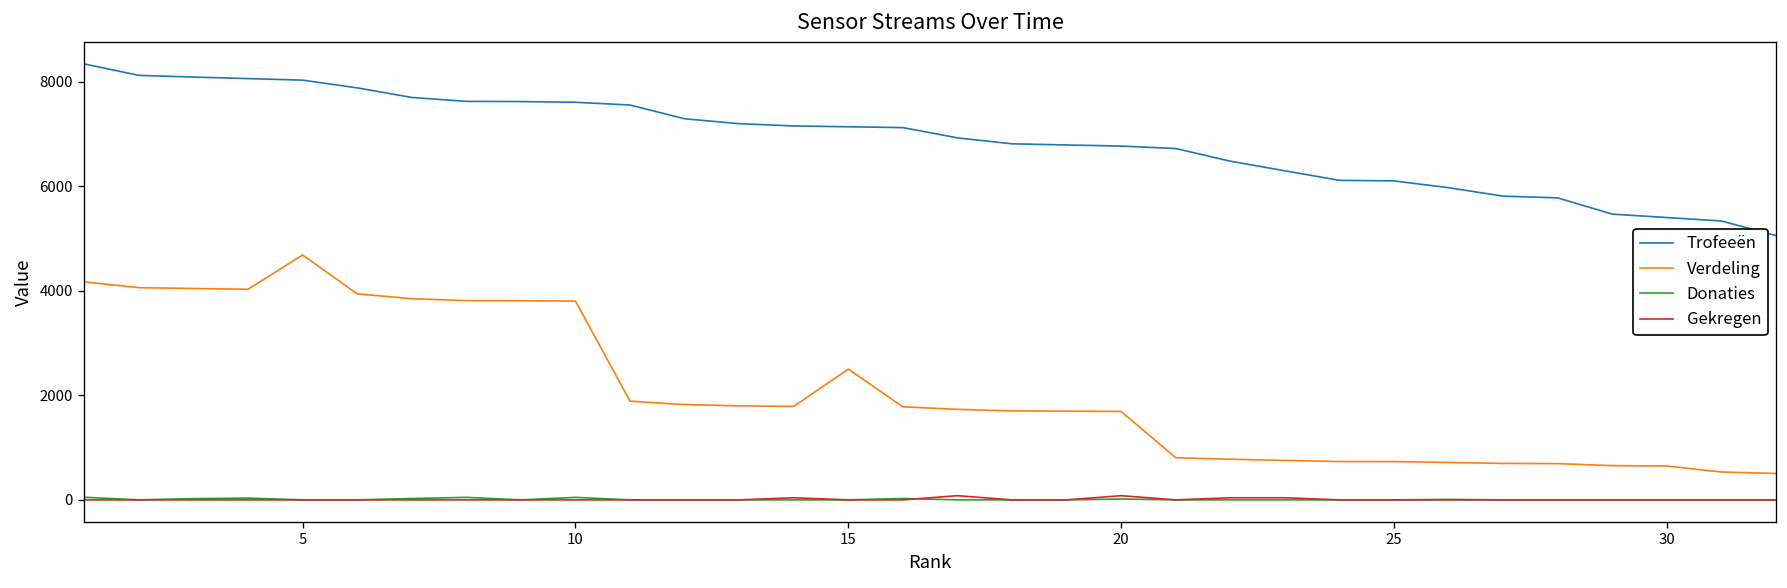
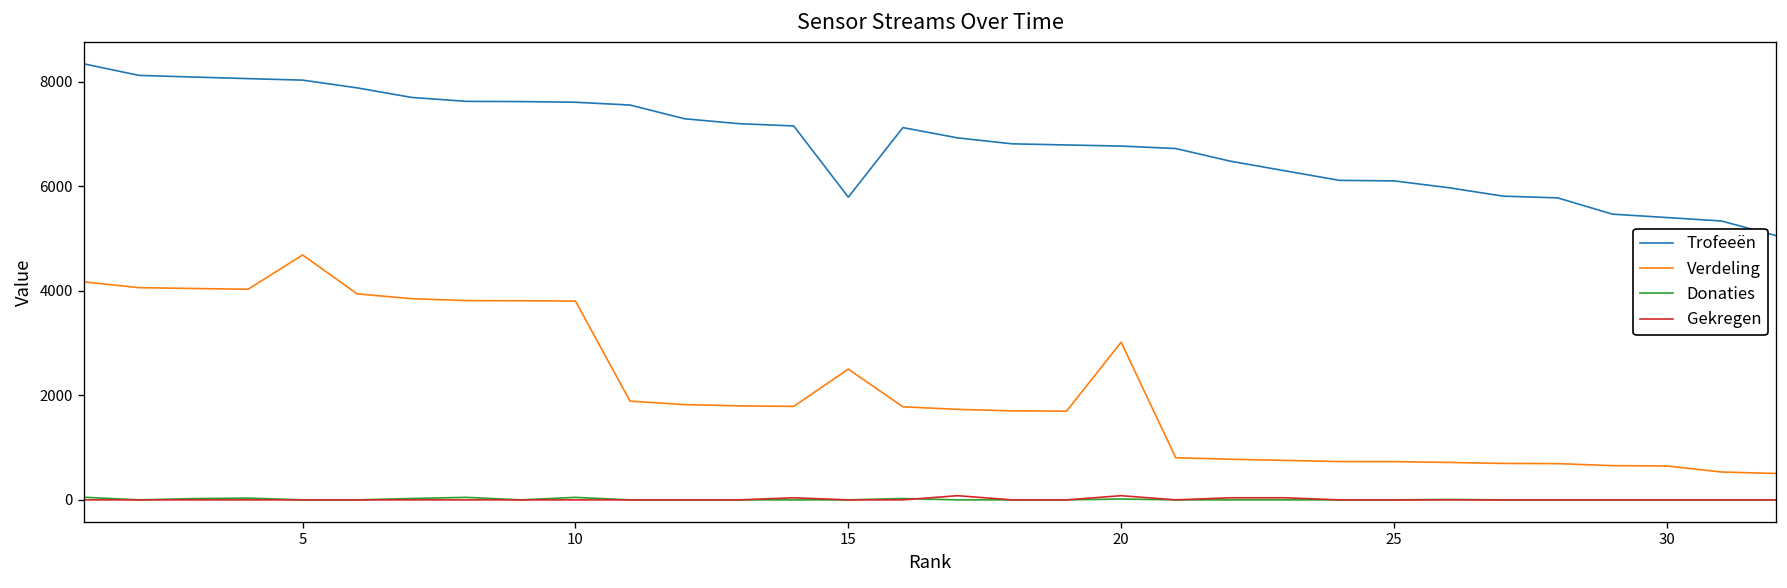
  {
    "Trofeeën": {
      "5": 8000,
      "10": 7600,
-     "15": 7100,
+     "15": 5800,
      "20": 6800,
      "25": 6100,
      "30": 5400
    },
    "Verdeling": {
      "5": 4700,
      "10": 3800,
      "15": 2500,
-     "20": 1700,
+     "20": 3000,
      "25": 700,
      "30": 600
    },
    "Donaties": {
      "20": 0
    },
    "Gekregen": {
      "20": 100
    }
  }
